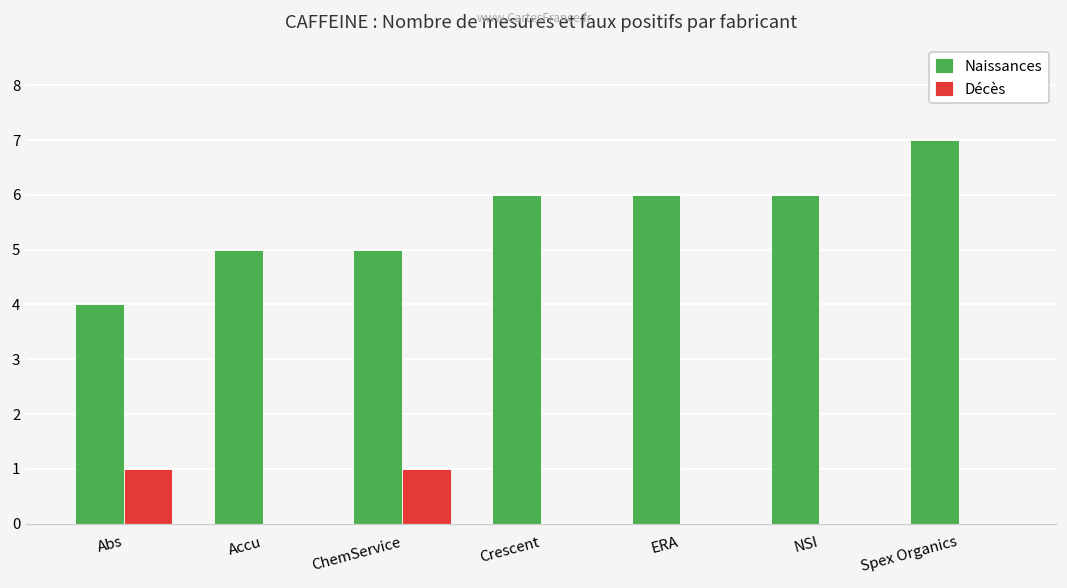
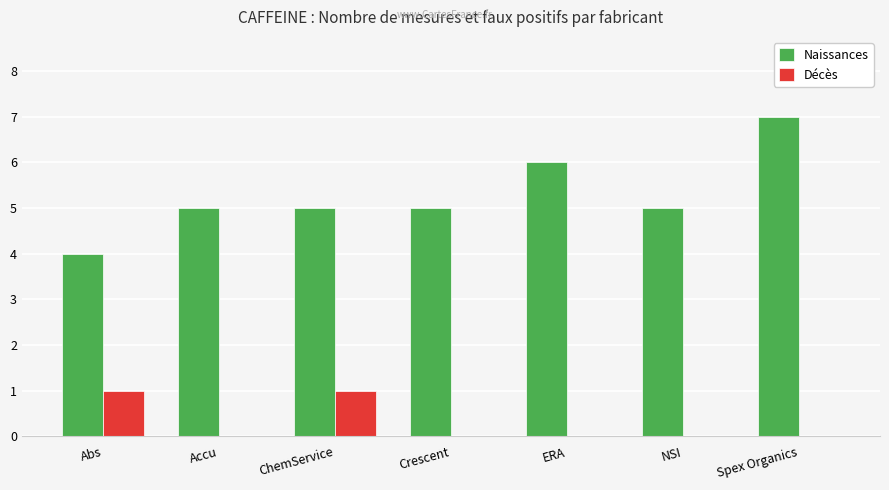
  {
    "Naissances": {
      "Abs": 4,
      "Accu": 5,
      "ChemService": 5,
-     "Crescent": 6,
+     "Crescent": 5,
      "ERA": 6,
-     "NSI": 6,
+     "NSI": 5,
      "Spex Organics": 7
    },
    "Décès": {
      "Abs": 1,
      "Accu": 0,
      "ChemService": 1,
      "Crescent": 0,
      "ERA": 0,
      "NSI": 0,
      "Spex Organics": 0
    }
  }
